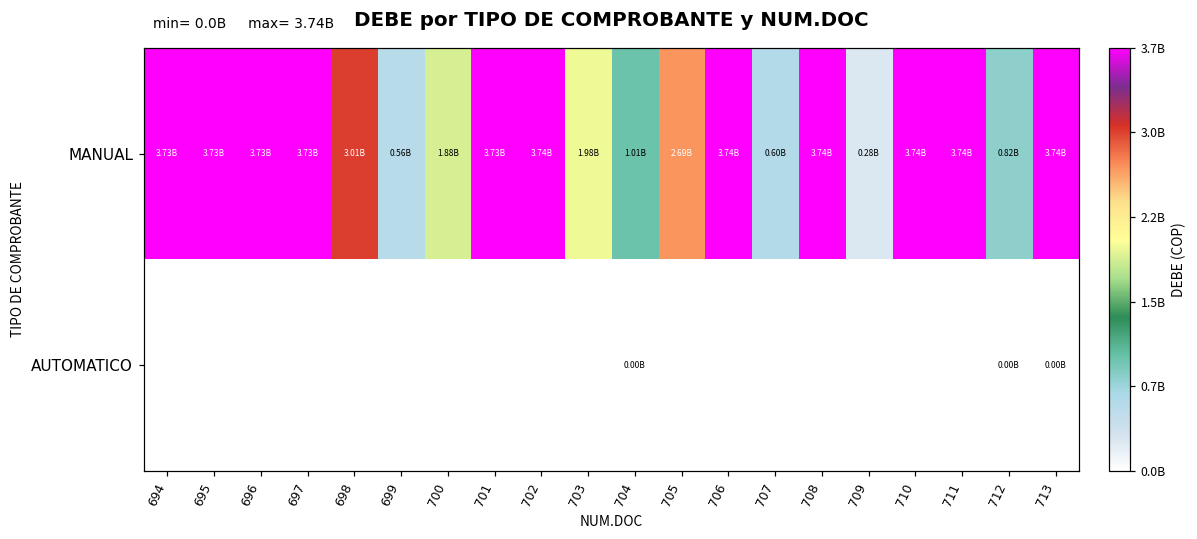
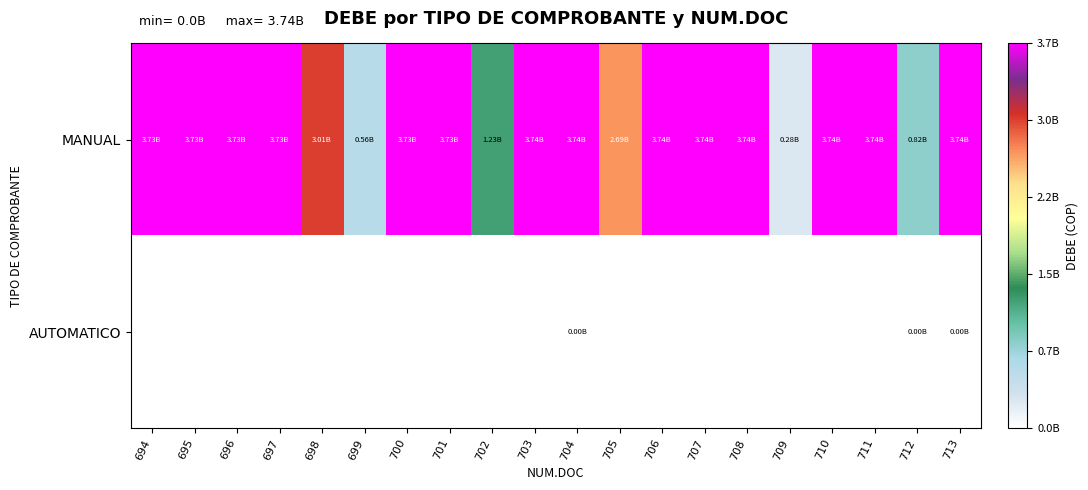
  {
    "MANUAL": {
      "694": "3.73B",
      "695": "3.73B",
      "696": "3.73B",
      "697": "3.73B",
      "698": "3.01B",
      "699": "0.56B",
-     "700": "1.88B",
+     "700": "3.73B",
      "701": "3.73B",
-     "702": "3.74B",
-     "703": "1.98B",
-     "704": "1.01B",
+     "702": "1.23B",
+     "703": "3.74B",
+     "704": "3.74B",
      "705": "2.69B",
      "706": "3.74B",
-     "707": "0.60B",
+     "707": "3.74B",
      "708": "3.74B",
      "709": "0.28B",
      "710": "3.74B",
      "711": "3.74B",
      "712": "0.82B",
      "713": "3.74B"
    },
    "AUTOMATICO": {
      "704": "0.00B",
      "712": "0.00B",
      "713": "0.00B"
    }
  }
